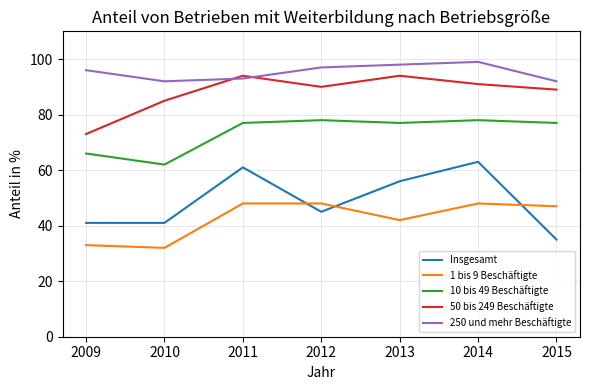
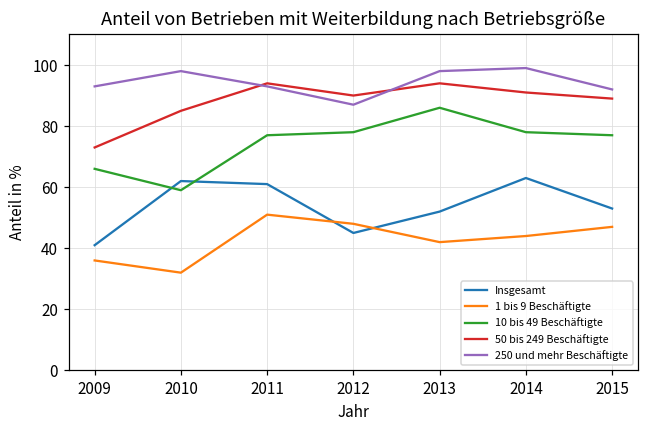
  {
    "Insgesamt": {
      "2009": 41,
-     "2010": 41,
+     "2010": 62,
      "2011": 61,
      "2012": 45,
-     "2013": 56,
+     "2013": 52,
      "2014": 63,
-     "2015": 35
+     "2015": 53
    },
    "1 bis 9 Beschäftigte": {
-     "2009": 33,
+     "2009": 36,
      "2010": 32,
-     "2011": 48,
+     "2011": 51,
      "2012": 48,
      "2013": 42,
-     "2014": 48,
+     "2014": 44,
      "2015": 47
    },
    "10 bis 49 Beschäftigte": {
      "2009": 66,
-     "2010": 62,
+     "2010": 59,
      "2011": 77,
      "2012": 78,
-     "2013": 77,
+     "2013": 86,
      "2014": 78,
      "2015": 77
    },
    "50 bis 249 Beschäftigte": {
      "2009": 73,
      "2010": 85,
      "2011": 94,
      "2012": 90,
      "2013": 94,
      "2014": 91,
      "2015": 89
    },
    "250 und mehr Beschäftigte": {
-     "2009": 96,
-     "2010": 92,
+     "2009": 93,
+     "2010": 98,
      "2011": 93,
-     "2012": 97,
+     "2012": 87,
      "2013": 98,
      "2014": 99,
      "2015": 92
    }
  }
